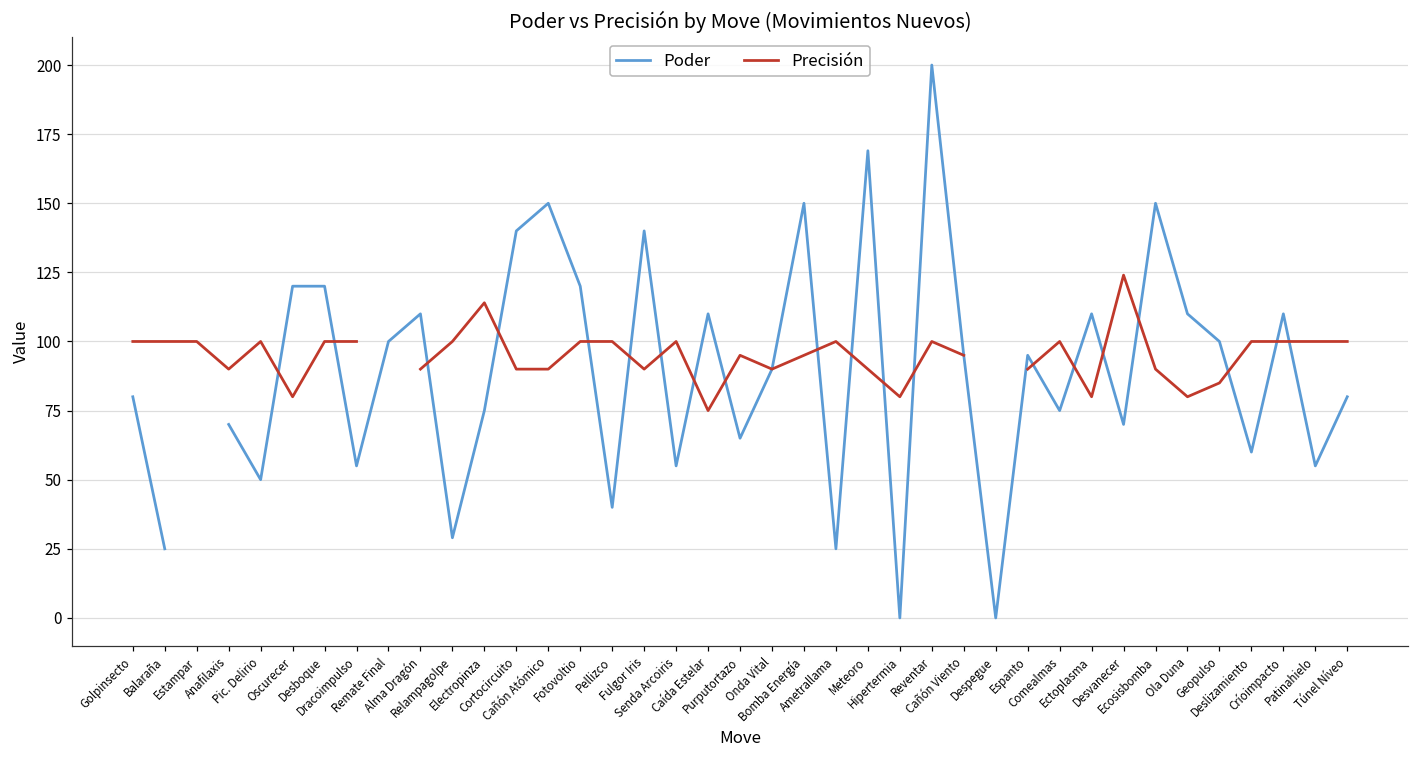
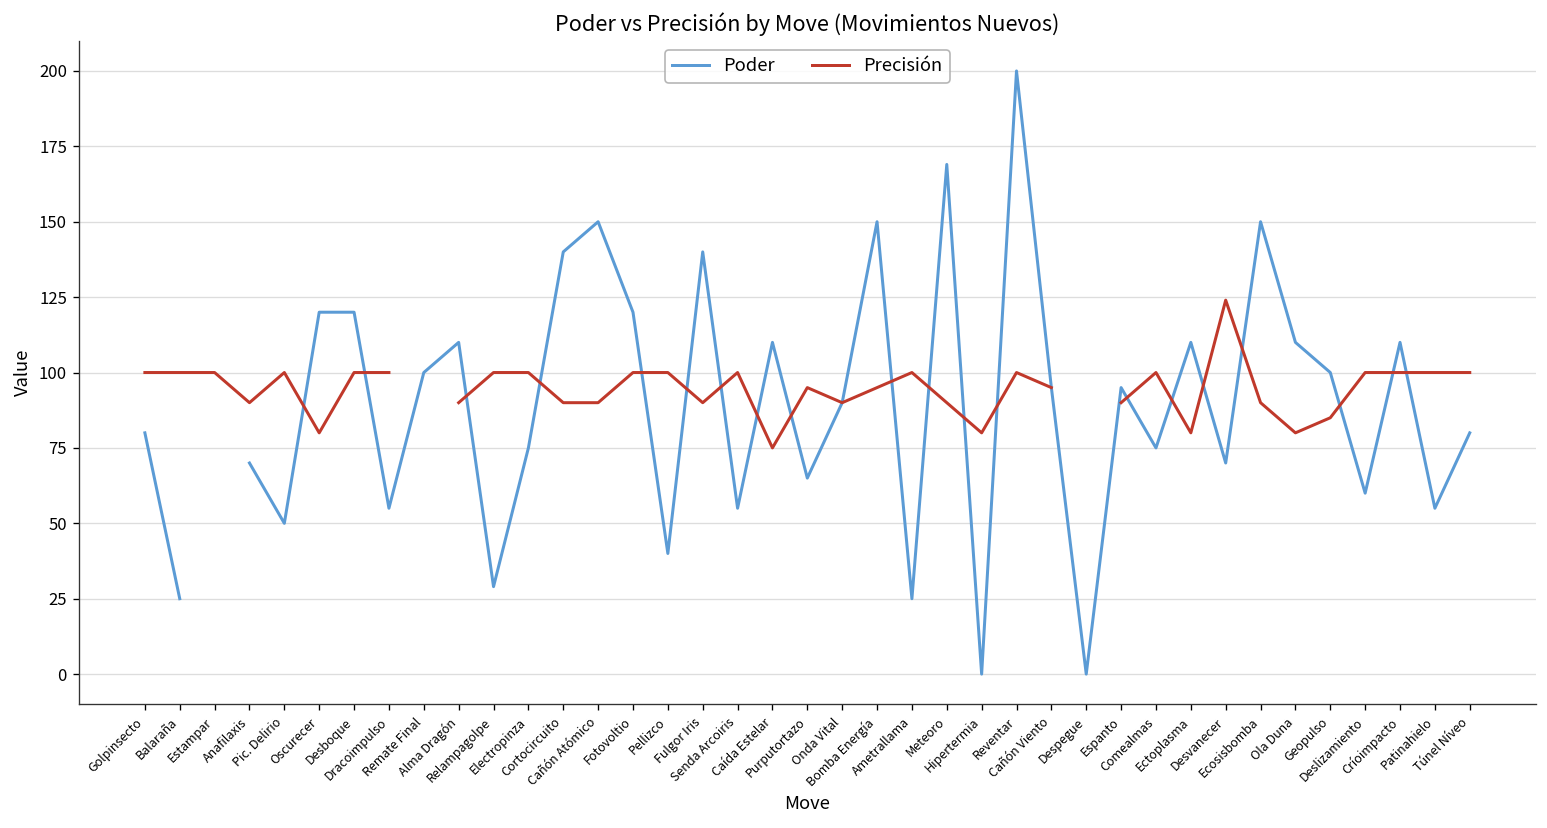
  {
    "Poder": {
      "Golpinsecto": 80,
      "Balaraña": 25,
      "Anafilaxis": 70,
      "Pic. Delirio": 50,
      "Oscurecer": 120,
      "Desboque": 120,
      "Dracoimpulso": 55,
      "Remate Final": 100,
      "Alma Dragón": 110,
      "Relampagolpe": 29,
      "Electropinza": 75,
      "Cortocircuito": 140,
      "Cañón Atómico": 150,
      "Fotovoltio": 120,
      "Pellizco": 40,
      "Fulgor Iris": 140,
      "Senda Arcoiris": 55,
      "Caída Estelar": 110,
      "Purputortazo": 65,
      "Bomba Energía": 150,
      "Ametrallama": 25,
      "Meteoro": 169,
      "Hipertermia": 0,
      "Reventar": 200,
      "Despegue": 0,
      "Espanto": 95,
      "Comealmas": 75,
      "Ectoplasma": 110,
      "Desvanecer": 70,
      "Ecosisbomba": 150,
      "Ola Duna": 110,
      "Geopulso": 100,
      "Deslizamiento": 60,
      "Críoimpacto": 110,
      "Patinahielo": 55,
      "Túnel Níveo": 80
    },
    "Precisión": {
      "Golpinsecto": 100,
      "Balaraña": 100,
      "Estampar": 100,
      "Anafilaxis": 90,
      "Pic. Delirio": 100,
      "Oscurecer": 80,
      "Desboque": 100,
      "Dracoimpulso": 100,
      "Alma Dragón": 90,
      "Relampagolpe": 100,
-     "Electropinza": 114,
+     "Electropinza": 100,
      "Cortocircuito": 90,
      "Cañón Atómico": 90,
      "Fotovoltio": 100,
      "Pellizco": 100,
      "Fulgor Iris": 90,
      "Senda Arcoiris": 100,
      "Caída Estelar": 75,
      "Purputortazo": 95,
      "Bomba Energía": 95,
      "Ametrallama": 100,
      "Meteoro": 90,
      "Hipertermia": 80,
      "Reventar": 100,
      "Espanto": 90,
      "Comealmas": 100,
      "Ectoplasma": 80,
      "Desvanecer": 124,
      "Ecosisbomba": 90,
      "Ola Duna": 80,
      "Geopulso": 85,
      "Deslizamiento": 100,
      "Críoimpacto": 100,
      "Patinahielo": 100,
      "Túnel Níveo": 100
    }
  }
